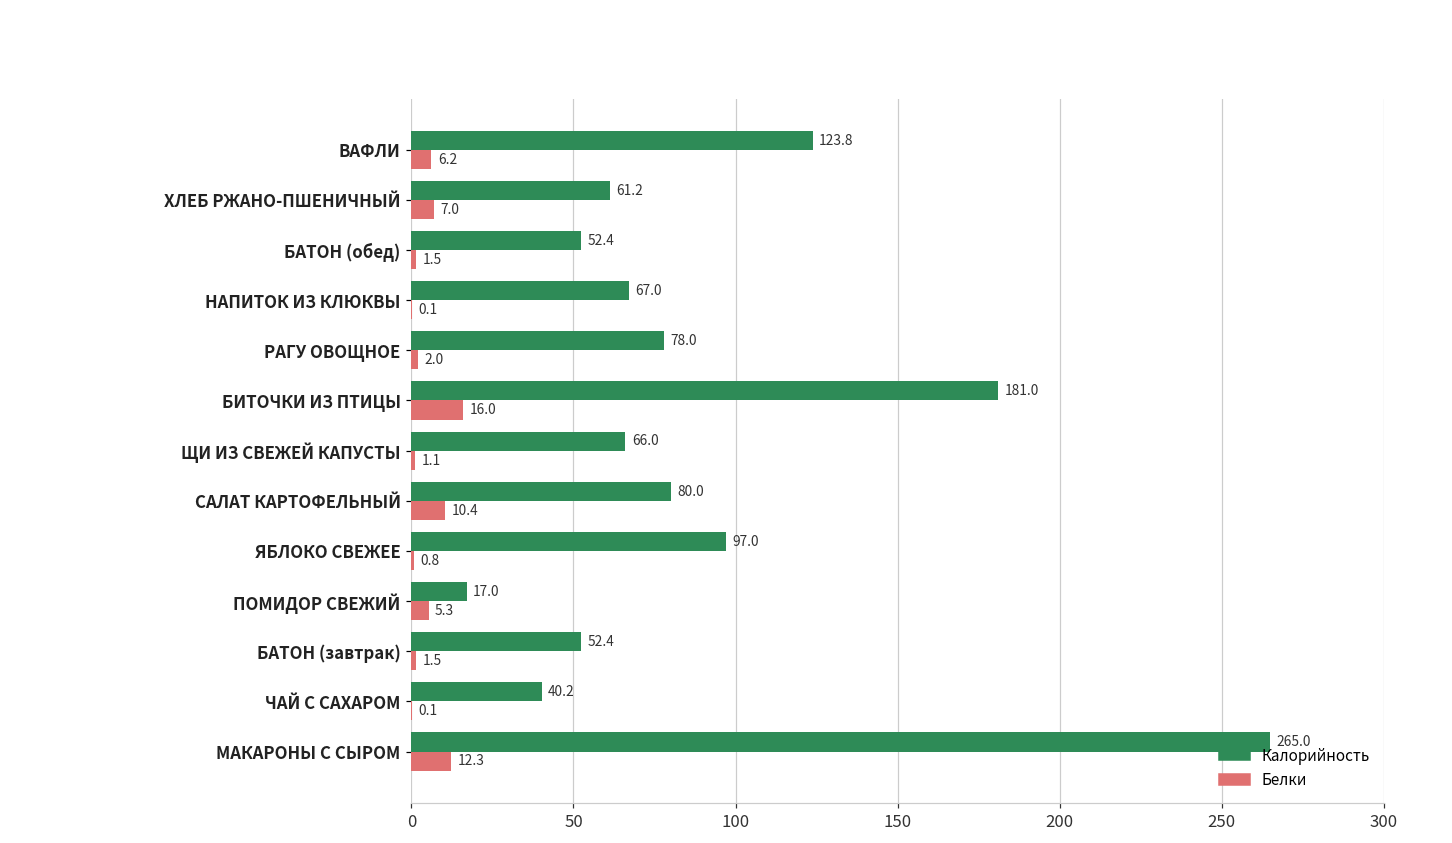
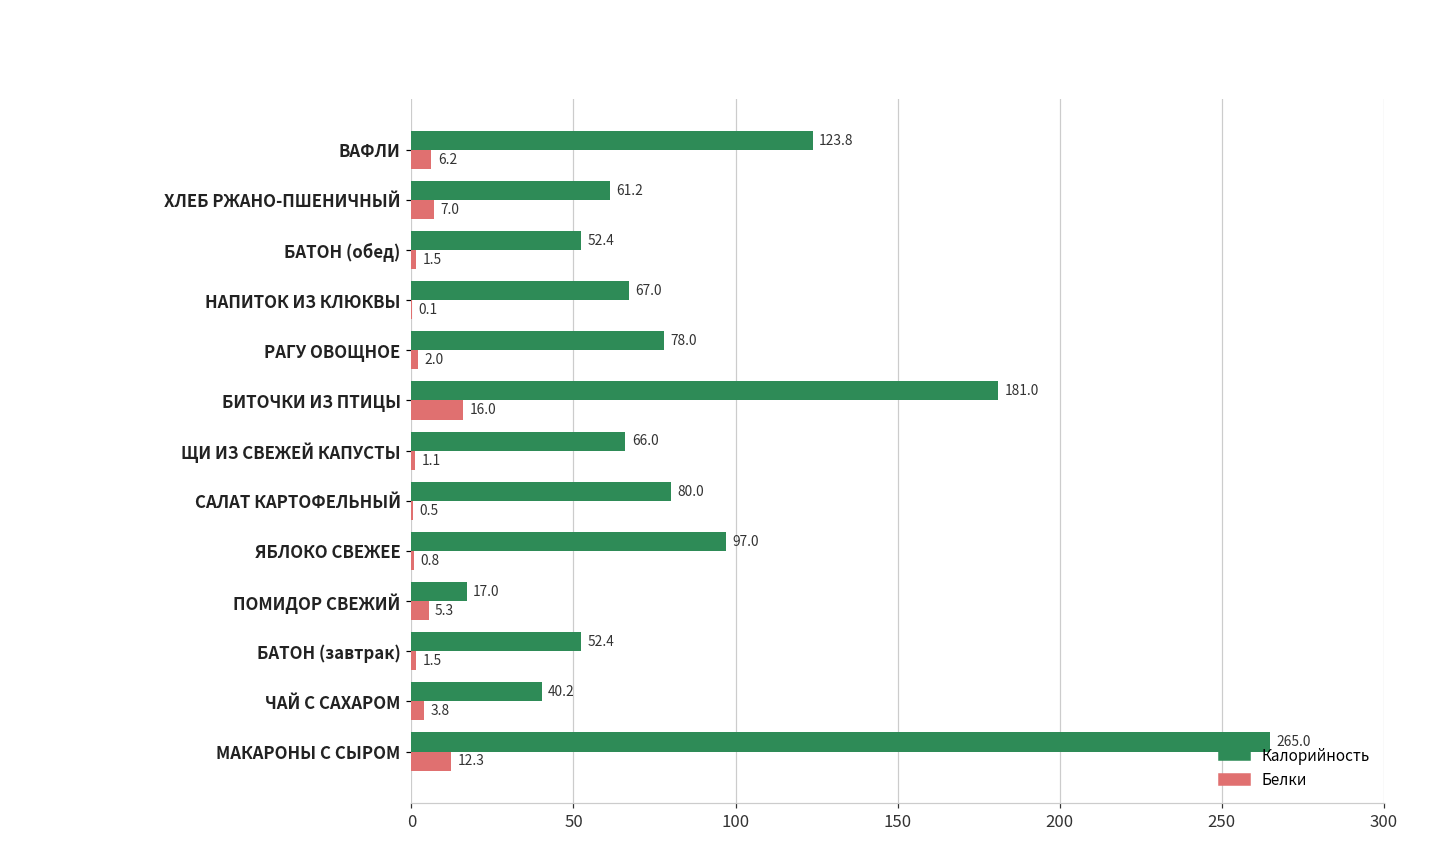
  {
    "Калорийность": {
      "ВАФЛИ": 123.8,
      "ХЛЕБ РЖАНО-ПШЕНИЧНЫЙ": 61.2,
      "БАТОН (обед)": 52.4,
      "НАПИТОК ИЗ КЛЮКВЫ": 67.0,
      "РАГУ ОВОЩНОЕ": 78.0,
      "БИТОЧКИ ИЗ ПТИЦЫ": 181.0,
      "ЩИ ИЗ СВЕЖЕЙ КАПУСТЫ": 66.0,
      "САЛАТ КАРТОФЕЛЬНЫЙ": 80.0,
      "ЯБЛОКО СВЕЖЕЕ": 97.0,
      "ПОМИДОР СВЕЖИЙ": 17.0,
      "БАТОН (завтрак)": 52.4,
      "ЧАЙ С САХАРОМ": 40.2,
      "МАКАРОНЫ С СЫРОМ": 265.0
    },
    "Белки": {
      "ВАФЛИ": 6.2,
      "ХЛЕБ РЖАНО-ПШЕНИЧНЫЙ": 7.0,
      "БАТОН (обед)": 1.5,
      "НАПИТОК ИЗ КЛЮКВЫ": 0.1,
      "РАГУ ОВОЩНОЕ": 2.0,
      "БИТОЧКИ ИЗ ПТИЦЫ": 16.0,
      "ЩИ ИЗ СВЕЖЕЙ КАПУСТЫ": 1.1,
-     "САЛАТ КАРТОФЕЛЬНЫЙ": 10.4,
+     "САЛАТ КАРТОФЕЛЬНЫЙ": 0.5,
      "ЯБЛОКО СВЕЖЕЕ": 0.8,
      "ПОМИДОР СВЕЖИЙ": 5.3,
      "БАТОН (завтрак)": 1.5,
-     "ЧАЙ С САХАРОМ": 0.1,
+     "ЧАЙ С САХАРОМ": 3.8,
      "МАКАРОНЫ С СЫРОМ": 12.3
    }
  }
